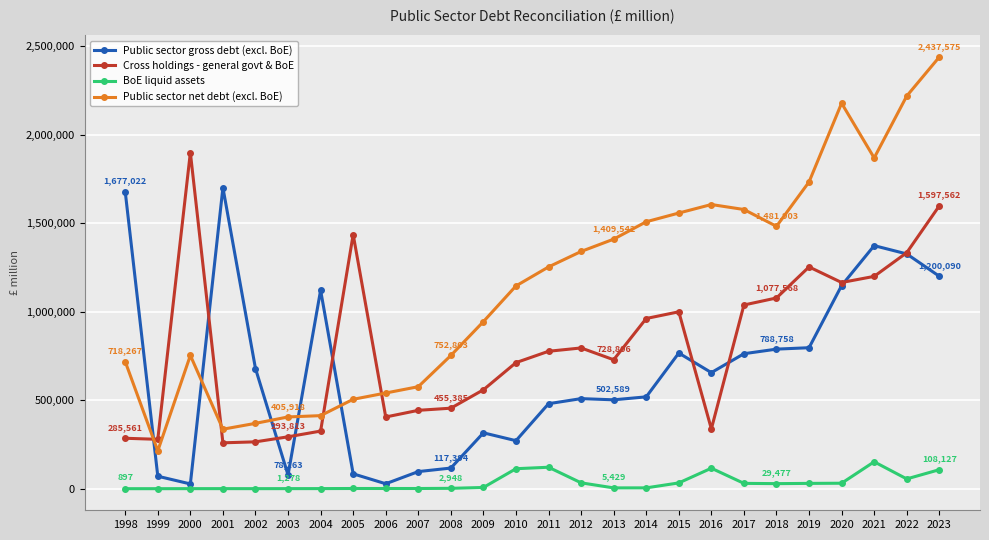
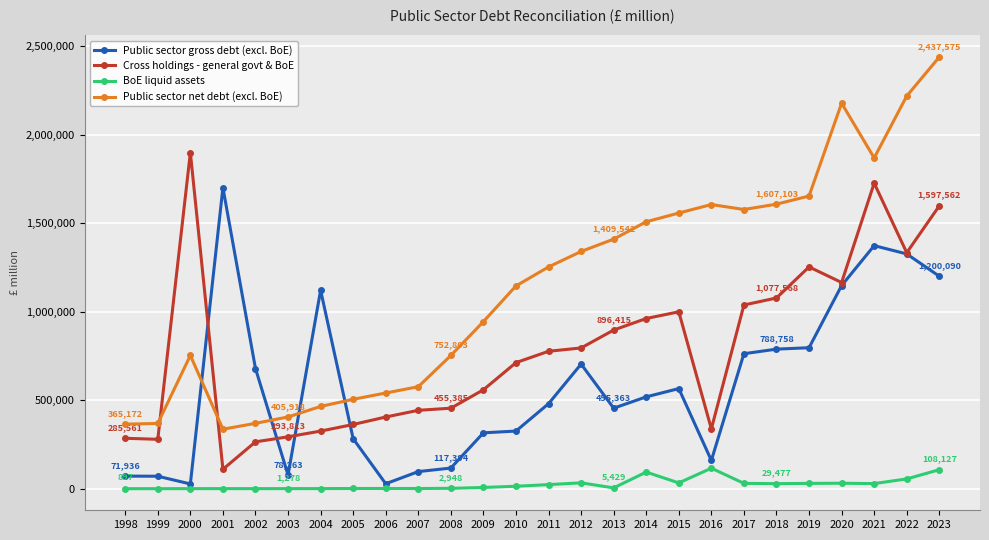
  {
    "Public sector gross debt (excl. BoE)": {
-     "1998": "1,677,022",
+     "1998": "71,936",
      "2003": "78,263",
-     "2005": "80,000",
+     "2005": "280,000",
      "2008": "117,394",
-     "2010": "270,000",
-     "2012": "510,000",
-     "2013": "502,589",
-     "2015": "770,000",
-     "2016": "660,000",
+     "2010": "330,000",
+     "2012": "700,000",
+     "2013": "455,363",
+     "2015": "570,000",
+     "2016": "160,000",
      "2018": "788,758",
      "2023": "1,200,090"
    },
    "Cross holdings - general govt & BoE": {
      "1998": "285,561",
-     "2001": "260,000",
+     "2001": "110,000",
      "2003": "293,813",
-     "2005": "1,440,000",
+     "2005": "360,000",
      "2008": "455,385",
-     "2013": "728,806",
+     "2013": "896,415",
      "2018": "1,077,568",
-     "2021": "1,200,000",
+     "2021": "1,730,000",
      "2023": "1,597,562"
    },
    "BoE liquid assets": {
      "1999": "0",
      "2000": "0",
      "2001": "0",
      "2002": "0",
      "2004": "0",
      "2005": "0",
      "2006": "0",
      "2007": "0",
      "2009": "10,000",
-     "2010": "110,000",
-     "2011": "120,000",
+     "2010": "10,000",
+     "2011": "20,000",
      "2012": "30,000",
-     "2014": "10,000",
+     "2014": "90,000",
      "2015": "30,000",
      "2016": "120,000",
      "2017": "30,000",
      "2019": "30,000",
      "2020": "30,000",
-     "2021": "150,000",
+     "2021": "30,000",
      "2022": "60,000"
    },
    "Public sector net debt (excl. BoE)": {
-     "1998": "718,267",
-     "1999": "210,000",
+     "1998": "365,172",
+     "1999": "370,000",
      "2003": "405,918",
-     "2004": "410,000",
+     "2004": "470,000",
      "2008": "752,803",
      "2013": "1,409,542",
-     "2018": "1,481,903",
-     "2019": "1,730,000",
+     "2018": "1,607,103",
+     "2019": "1,650,000",
      "2023": "2,437,575"
    }
  }
